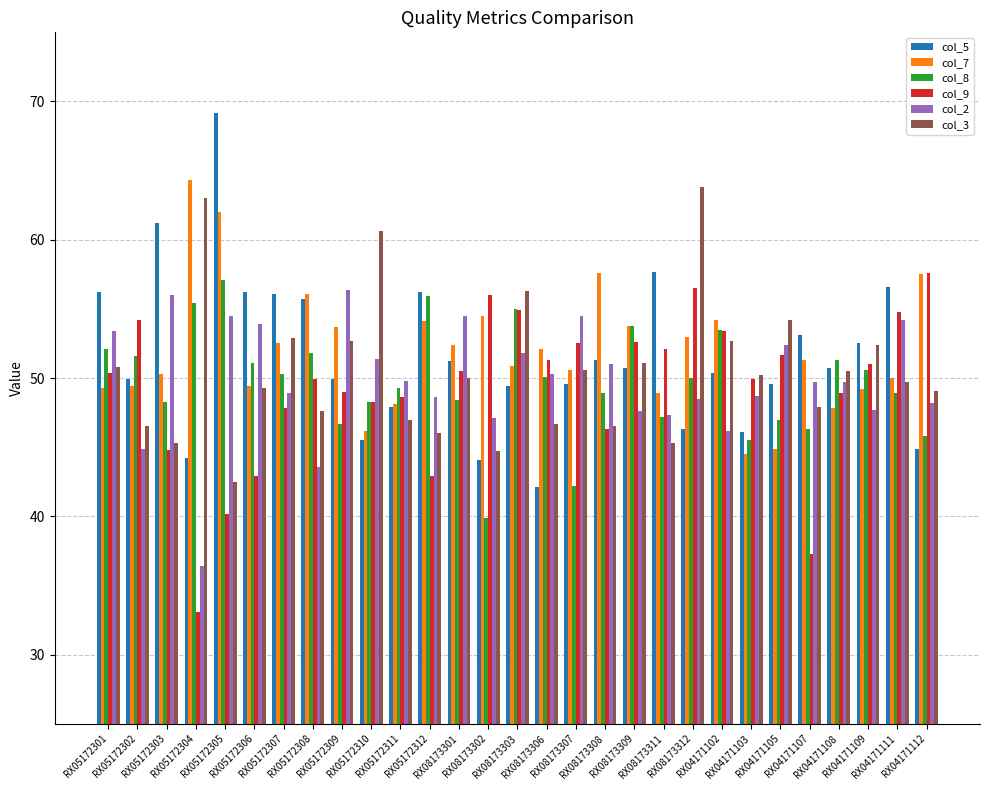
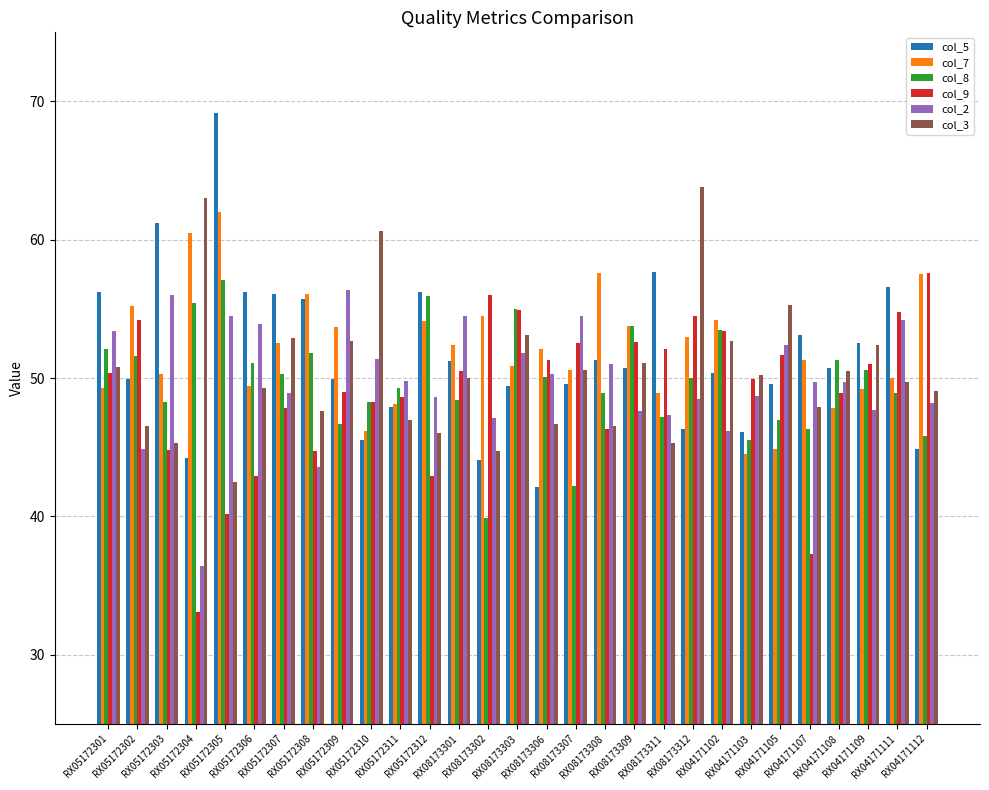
  {
    "col_5": {
      "RX05172301": 56.2,
      "RX05172302": 49.9,
      "RX05172303": 61.2,
      "RX05172304": 44.2,
      "RX05172305": 69.2,
      "RX05172306": 56.2,
      "RX05172307": 56.1,
      "RX05172308": 55.7,
      "RX05172309": 49.9,
      "RX05172310": 45.5,
      "RX05172311": 47.9,
      "RX05172312": 56.2,
      "RX08173301": 51.2,
      "RX08173302": 44.1,
      "RX08173303": 49.4,
      "RX08173306": 42.1,
      "RX08173307": 49.6,
      "RX08173308": 51.3,
      "RX08173309": 50.7,
      "RX08173311": 57.7,
      "RX08173312": 46.3,
      "RX04171102": 50.4,
      "RX04171103": 46.1,
      "RX04171105": 49.6,
      "RX04171107": 53.1,
      "RX04171108": 50.7,
      "RX04171109": 52.5,
      "RX04171111": 56.6,
      "RX04171112": 44.9
    },
    "col_7": {
      "RX05172301": 49.3,
-     "RX05172302": 49.4,
+     "RX05172302": 55.2,
      "RX05172303": 50.3,
-     "RX05172304": 64.3,
+     "RX05172304": 60.5,
      "RX05172305": 62.0,
      "RX05172306": 49.4,
      "RX05172307": 52.5,
      "RX05172308": 56.1,
      "RX05172309": 53.7,
      "RX05172310": 46.2,
      "RX05172311": 48.1,
      "RX05172312": 54.1,
      "RX08173301": 52.4,
      "RX08173302": 54.5,
      "RX08173303": 50.9,
      "RX08173306": 52.1,
      "RX08173307": 50.6,
      "RX08173308": 57.6,
      "RX08173309": 53.8,
      "RX08173311": 48.9,
      "RX08173312": 53.0,
      "RX04171102": 54.2,
      "RX04171103": 44.5,
      "RX04171105": 44.9,
      "RX04171107": 51.3,
      "RX04171108": 47.8,
      "RX04171109": 49.2,
      "RX04171111": 50.0,
      "RX04171112": 57.5
    },
    "col_8": {
      "RX05172301": 52.1,
      "RX05172302": 51.6,
      "RX05172303": 48.3,
      "RX05172304": 55.4,
      "RX05172305": 57.1,
      "RX05172306": 51.1,
      "RX05172307": 50.3,
      "RX05172308": 51.8,
      "RX05172309": 46.7,
      "RX05172310": 48.3,
      "RX05172311": 49.3,
      "RX05172312": 55.9,
      "RX08173301": 48.4,
      "RX08173302": 39.9,
      "RX08173303": 55.0,
      "RX08173306": 50.1,
      "RX08173307": 42.2,
      "RX08173308": 48.9,
      "RX08173309": 53.8,
      "RX08173311": 47.2,
      "RX08173312": 50.0,
      "RX04171102": 53.5,
      "RX04171103": 45.5,
      "RX04171105": 47.0,
      "RX04171107": 46.3,
      "RX04171108": 51.3,
      "RX04171109": 50.6,
      "RX04171111": 48.9,
      "RX04171112": 45.8
    },
    "col_9": {
      "RX05172301": 50.4,
      "RX05172302": 54.2,
      "RX05172303": 44.8,
      "RX05172304": 33.1,
      "RX05172305": 40.2,
      "RX05172306": 42.9,
      "RX05172307": 47.8,
-     "RX05172308": 49.9,
+     "RX05172308": 44.7,
      "RX05172309": 49.0,
      "RX05172310": 48.3,
      "RX05172311": 48.6,
      "RX05172312": 42.9,
      "RX08173301": 50.5,
      "RX08173302": 56.0,
      "RX08173303": 54.9,
      "RX08173306": 51.3,
      "RX08173307": 52.5,
      "RX08173308": 46.3,
      "RX08173309": 52.6,
      "RX08173311": 52.1,
-     "RX08173312": 56.5,
+     "RX08173312": 54.5,
      "RX04171102": 53.4,
      "RX04171103": 49.9,
      "RX04171105": 51.7,
      "RX04171107": 37.3,
      "RX04171108": 48.9,
      "RX04171109": 51.0,
      "RX04171111": 54.8,
      "RX04171112": 57.6
    },
    "col_2": {
      "RX05172301": 53.4,
      "RX05172302": 44.9,
      "RX05172303": 56.0,
      "RX05172304": 36.4,
      "RX05172305": 54.5,
      "RX05172306": 53.9,
      "RX05172307": 48.9,
      "RX05172308": 43.6,
      "RX05172309": 56.4,
      "RX05172310": 51.4,
      "RX05172311": 49.8,
      "RX05172312": 48.6,
      "RX08173301": 54.5,
      "RX08173302": 47.1,
      "RX08173303": 51.8,
      "RX08173306": 50.3,
      "RX08173307": 54.5,
      "RX08173308": 51.0,
      "RX08173309": 47.6,
      "RX08173311": 47.3,
      "RX08173312": 48.5,
      "RX04171102": 46.2,
      "RX04171103": 48.7,
      "RX04171105": 52.4,
      "RX04171107": 49.7,
      "RX04171108": 49.7,
      "RX04171109": 47.7,
      "RX04171111": 54.2,
      "RX04171112": 48.2
    },
    "col_3": {
      "RX05172301": 50.8,
      "RX05172302": 46.5,
      "RX05172303": 45.3,
      "RX05172304": 63.0,
      "RX05172305": 42.5,
      "RX05172306": 49.3,
      "RX05172307": 52.9,
      "RX05172308": 47.6,
      "RX05172309": 52.7,
      "RX05172310": 60.6,
      "RX05172311": 47.0,
      "RX05172312": 46.0,
      "RX08173301": 50.0,
      "RX08173302": 44.7,
-     "RX08173303": 56.3,
+     "RX08173303": 53.1,
      "RX08173306": 46.7,
      "RX08173307": 50.6,
      "RX08173308": 46.5,
      "RX08173309": 51.1,
      "RX08173311": 45.3,
      "RX08173312": 63.8,
      "RX04171102": 52.7,
      "RX04171103": 50.2,
-     "RX04171105": 54.2,
+     "RX04171105": 55.3,
      "RX04171107": 47.9,
      "RX04171108": 50.5,
      "RX04171109": 52.4,
      "RX04171111": 49.7,
      "RX04171112": 49.1
    }
  }
